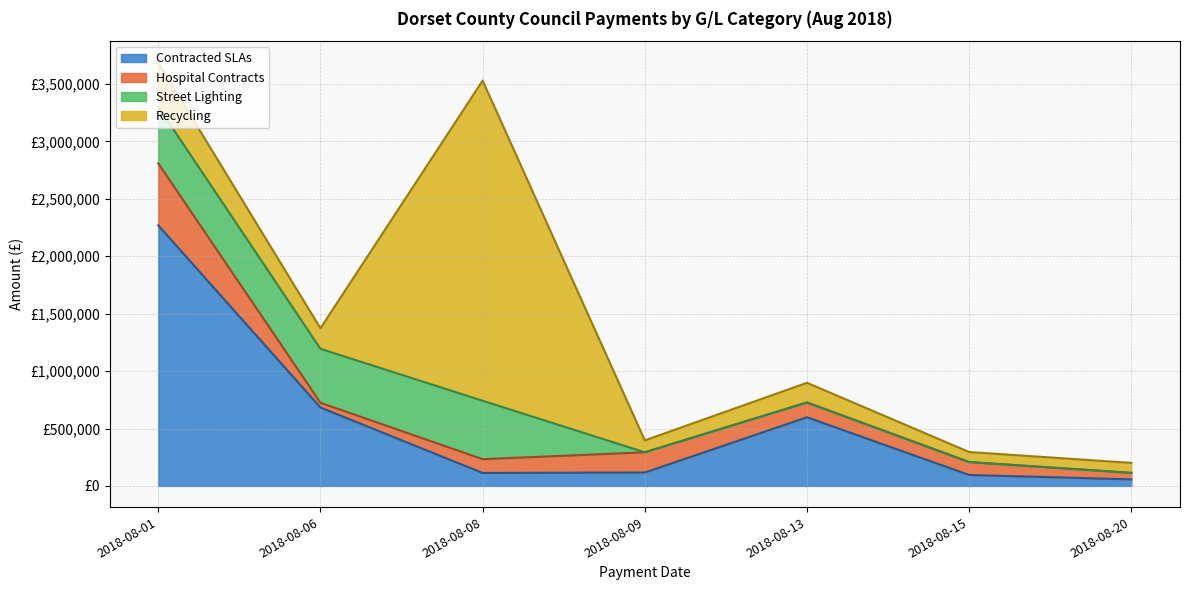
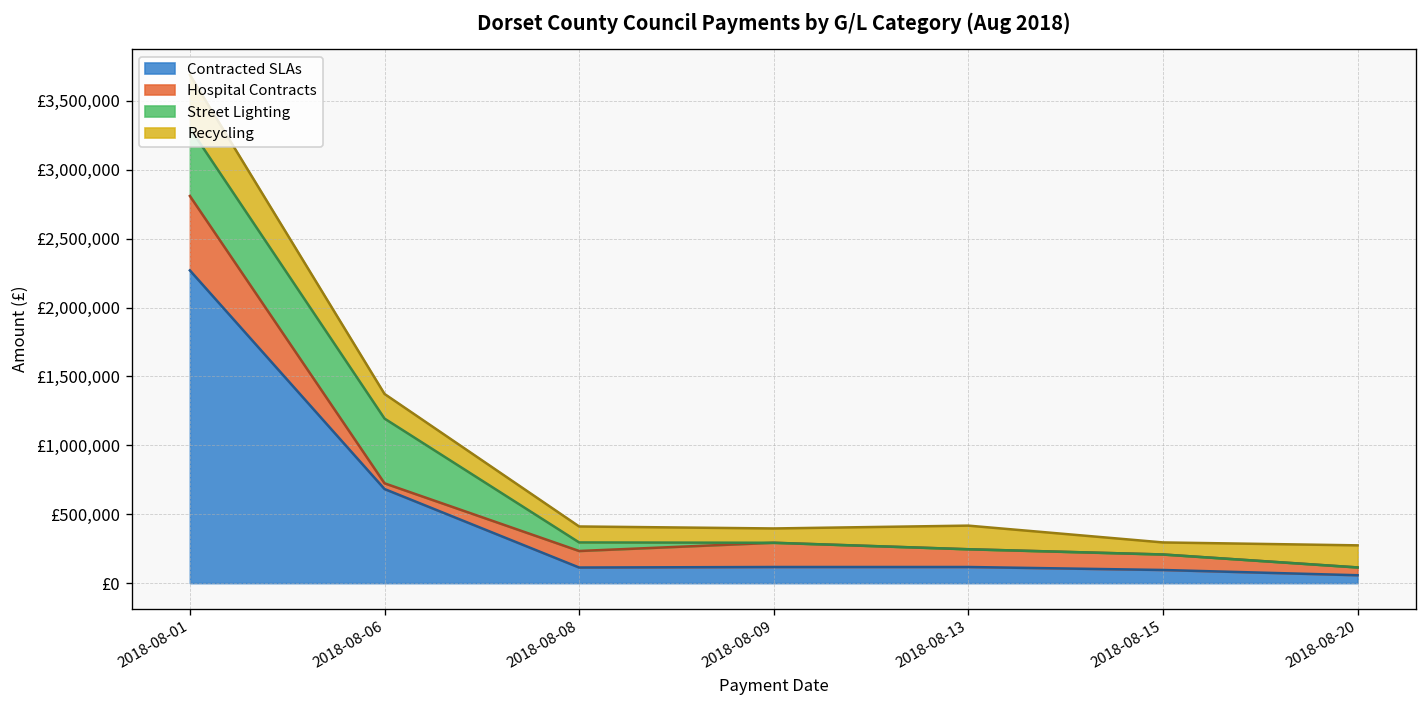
  {
    "Contracted SLAs": {
      "2018-08-01": "£2,270,000",
      "2018-08-06": "£680,000",
      "2018-08-08": "£110,000",
      "2018-08-09": "£120,000",
-     "2018-08-13": "£600,000",
+     "2018-08-13": "£120,000",
      "2018-08-15": "£100,000",
      "2018-08-20": "£60,000"
    },
    "Hospital Contracts": {
      "2018-08-01": "£540,000",
      "2018-08-06": "£40,000",
      "2018-08-08": "£120,000"
    },
    "Street Lighting": {
      "2018-08-06": "£470,000",
-     "2018-08-08": "£510,000"
+     "2018-08-08": "£60,000"
    },
    "Recycling": {
      "2018-08-06": "£180,000",
-     "2018-08-08": "£2,790,000",
+     "2018-08-08": "£120,000",
      "2018-08-09": "£100,000",
      "2018-08-13": "£170,000",
      "2018-08-15": "£90,000",
-     "2018-08-20": "£90,000"
+     "2018-08-20": "£160,000"
    }
  }
